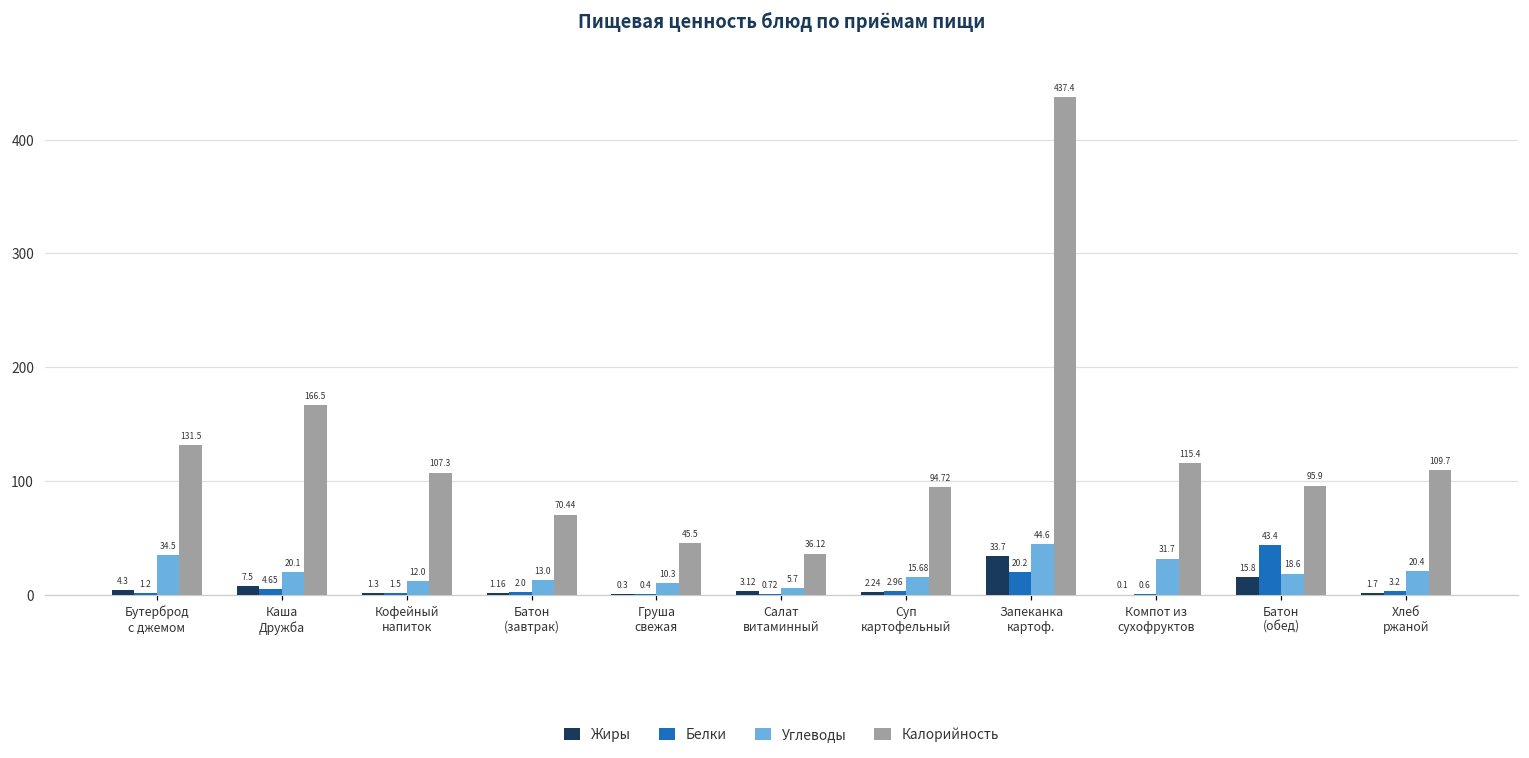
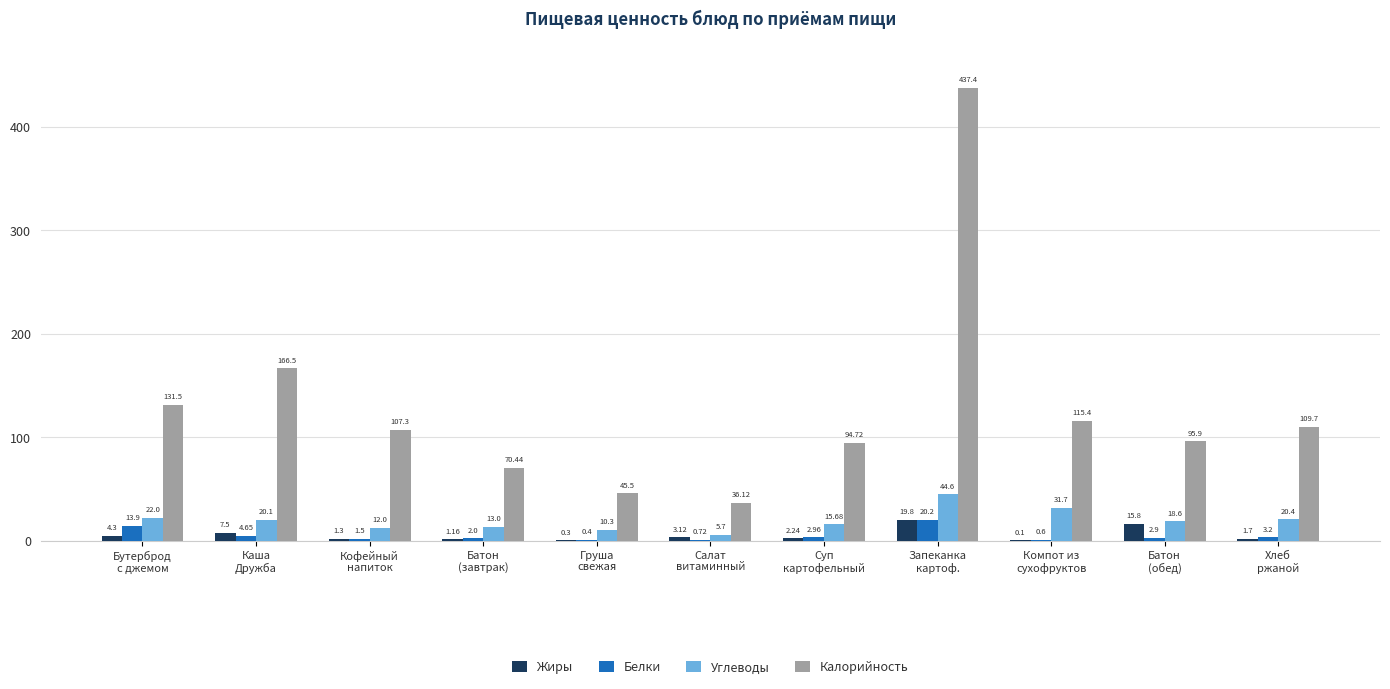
  {
    "Жиры": {
      "Бутерброд с джемом": 4.3,
      "Каша Дружба": 7.5,
      "Кофейный напиток": 1.3,
      "Батон (завтрак)": 1.16,
      "Груша свежая": 0.3,
      "Салат витаминный": 3.12,
      "Суп картофельный": 2.24,
-     "Запеканка картоф.": 33.7,
+     "Запеканка картоф.": 19.8,
      "Компот из сухофруктов": 0.1,
      "Батон (обед)": 15.8,
      "Хлеб ржаной": 1.7
    },
    "Белки": {
-     "Бутерброд с джемом": 1.2,
+     "Бутерброд с джемом": 13.9,
      "Каша Дружба": 4.65,
      "Кофейный напиток": 1.5,
      "Батон (завтрак)": 2.0,
      "Груша свежая": 0.4,
      "Салат витаминный": 0.72,
      "Суп картофельный": 2.96,
      "Запеканка картоф.": 20.2,
      "Компот из сухофруктов": 0.6,
-     "Батон (обед)": 43.4,
+     "Батон (обед)": 2.9,
      "Хлеб ржаной": 3.2
    },
    "Углеводы": {
-     "Бутерброд с джемом": 34.5,
+     "Бутерброд с джемом": 22.0,
      "Каша Дружба": 20.1,
      "Кофейный напиток": 12.0,
      "Батон (завтрак)": 13.0,
      "Груша свежая": 10.3,
      "Салат витаминный": 5.7,
      "Суп картофельный": 15.68,
      "Запеканка картоф.": 44.6,
      "Компот из сухофруктов": 31.7,
      "Батон (обед)": 18.6,
      "Хлеб ржаной": 20.4
    },
    "Калорийность": {
      "Бутерброд с джемом": 131.5,
      "Каша Дружба": 166.5,
      "Кофейный напиток": 107.3,
      "Батон (завтрак)": 70.44,
      "Груша свежая": 45.5,
      "Салат витаминный": 36.12,
      "Суп картофельный": 94.72,
      "Запеканка картоф.": 437.4,
      "Компот из сухофруктов": 115.4,
      "Батон (обед)": 95.9,
      "Хлеб ржаной": 109.7
    }
  }
